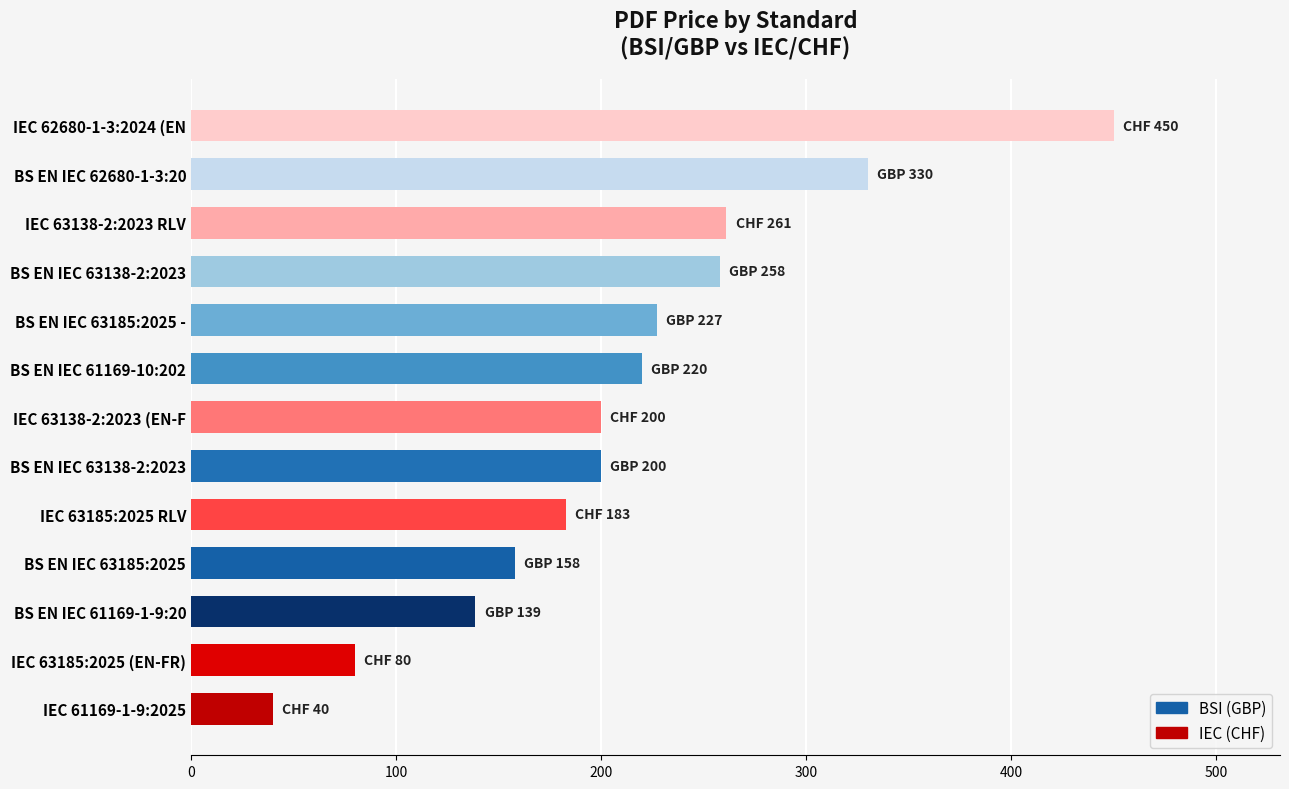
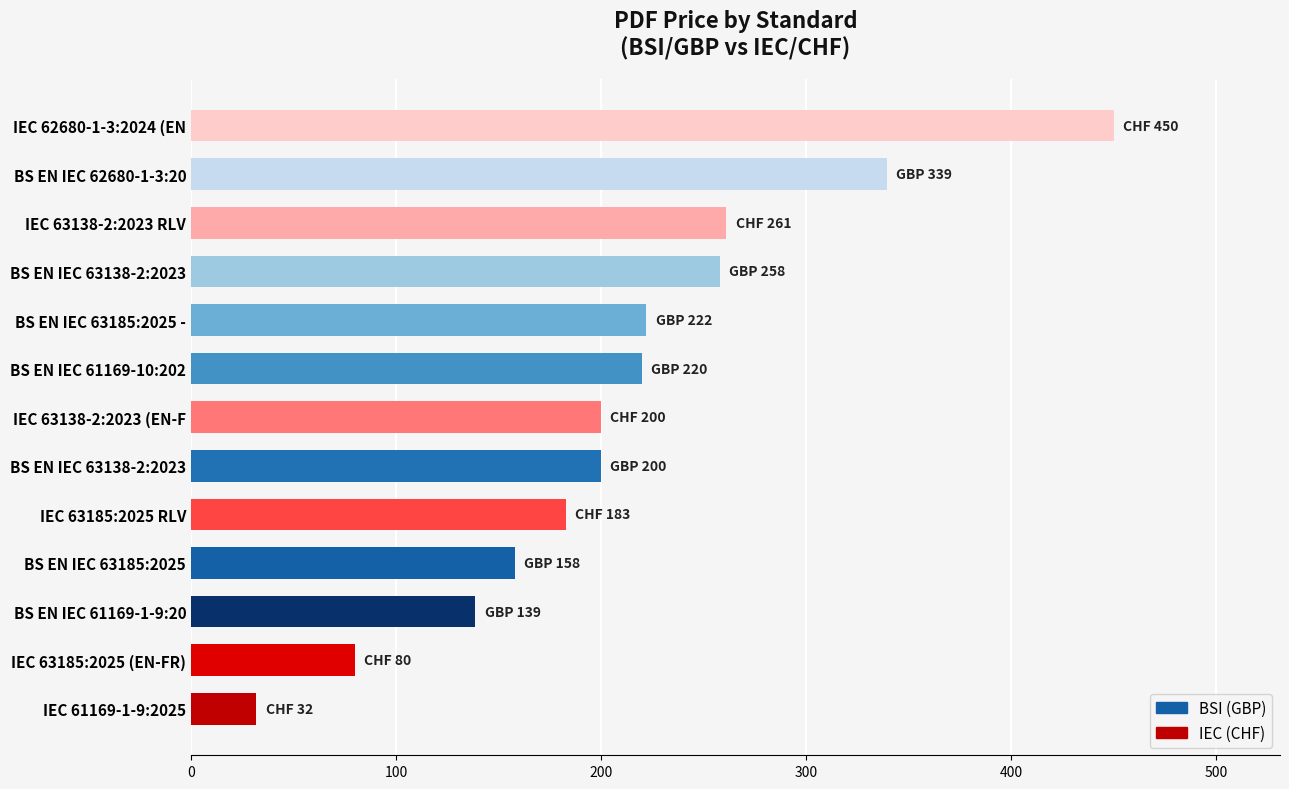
  {
    "IEC 62680-1-3:2024 (EN": 450,
-   "BS EN IEC 62680-1-3:20": 330,
+   "BS EN IEC 62680-1-3:20": 339,
    "IEC 63138-2:2023 RLV": 261,
-   "BS EN IEC 63185:2025 -": 227,
+   "BS EN IEC 63185:2025 -": 222,
    "BS EN IEC 61169-10:202": 220,
    "IEC 63138-2:2023 (EN-F": 200,
    "IEC 63185:2025 RLV": 183,
    "BS EN IEC 63185:2025": 158,
    "BS EN IEC 61169-1-9:20": 139,
    "IEC 63185:2025 (EN-FR)": 80,
-   "IEC 61169-1-9:2025": 40
+   "IEC 61169-1-9:2025": 32
  }
